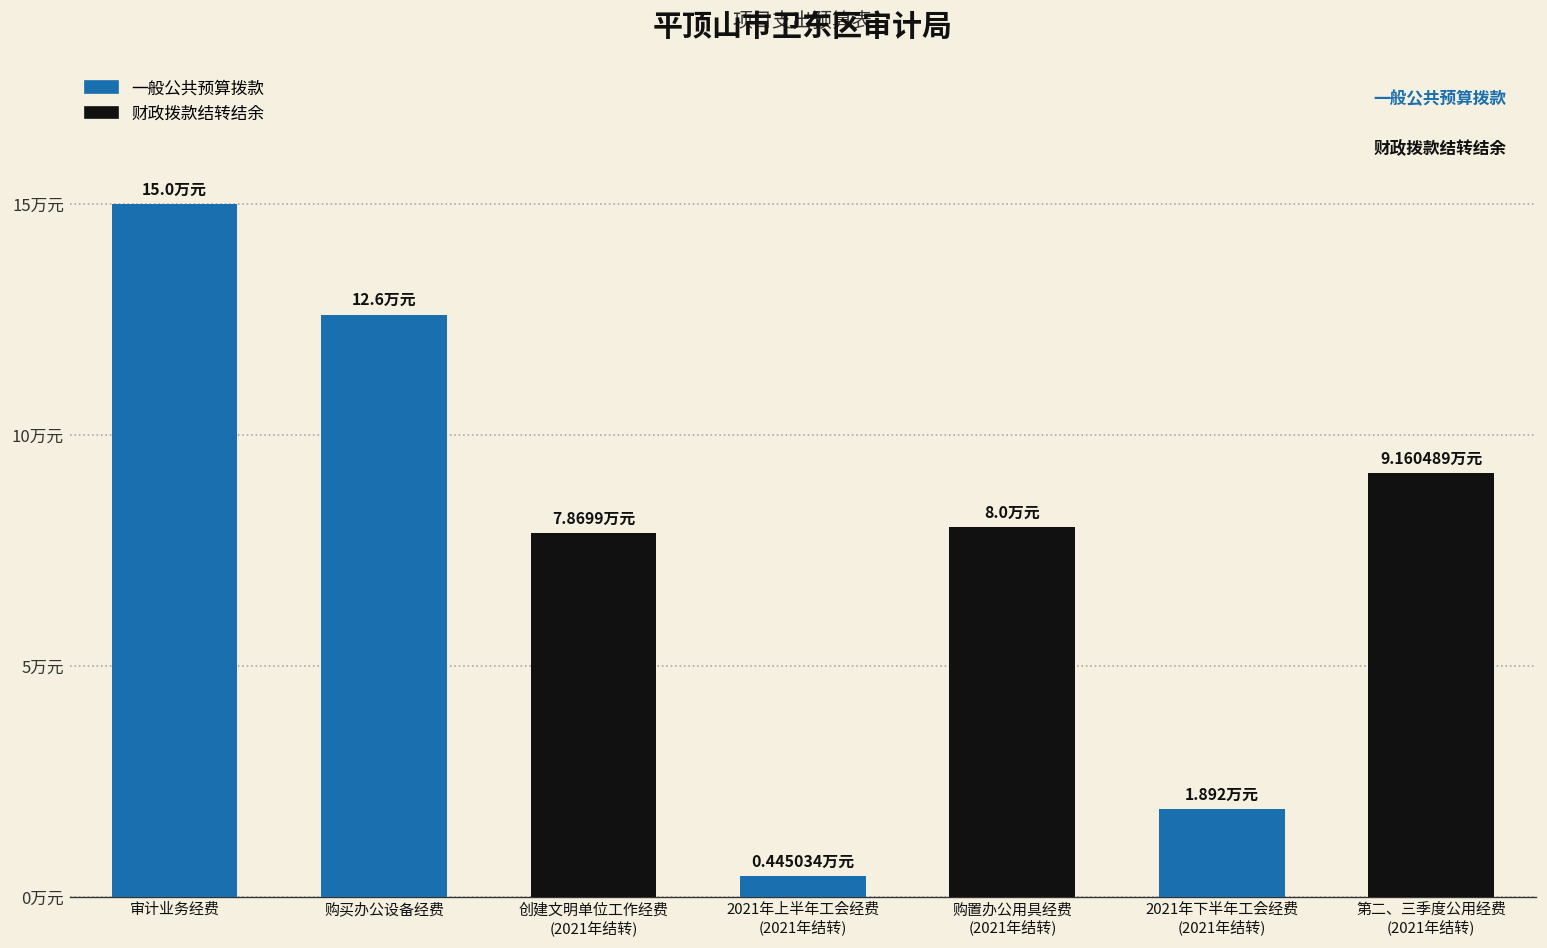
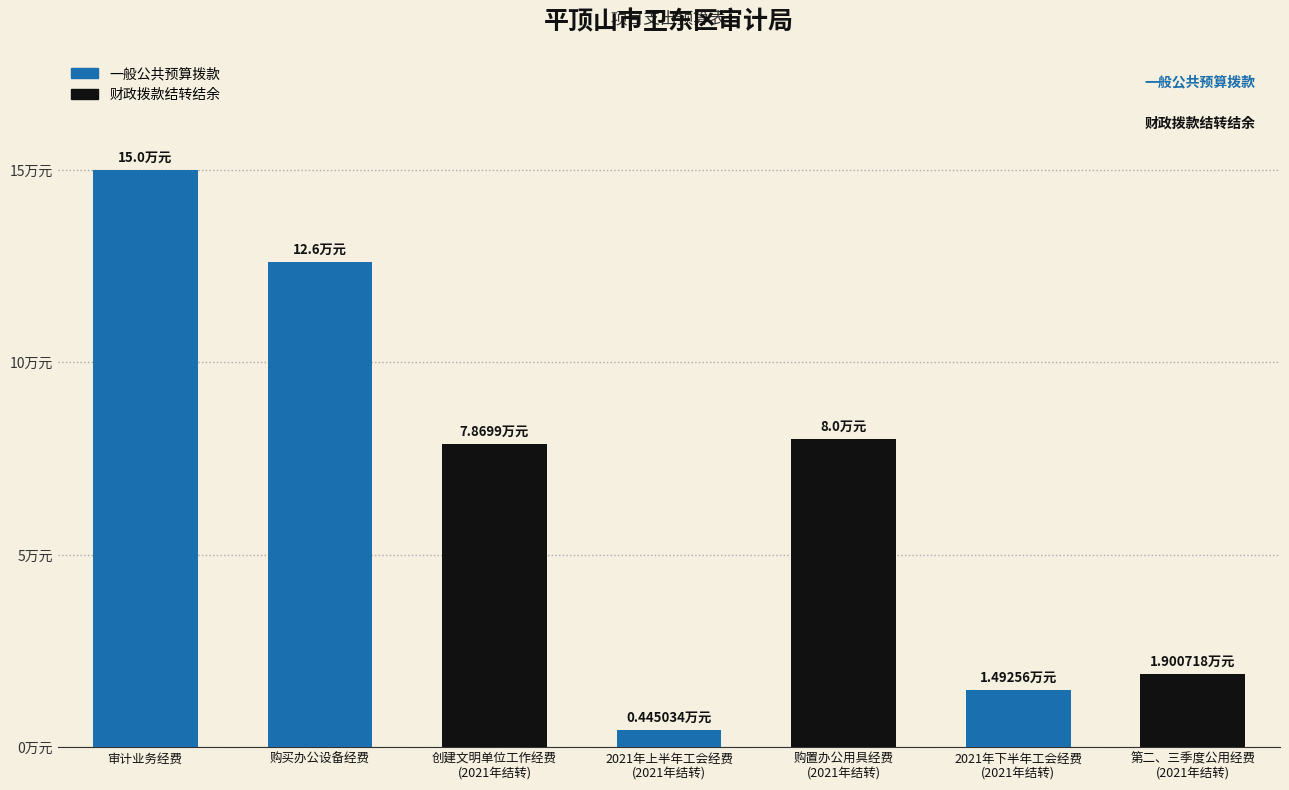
  {
    "审计业务经费": 15.0,
    "购买办公设备经费": 12.6,
    "创建文明单位工作经费 (2021年结转)": 7.8699,
    "2021年上半年工会经费 (2021年结转)": 0.445034,
    "购置办公用具经费 (2021年结转)": 8.0,
-   "2021年下半年工会经费 (2021年结转)": 1.892,
-   "第二、三季度公用经费 (2021年结转)": 9.160489
+   "2021年下半年工会经费 (2021年结转)": 1.49256,
+   "第二、三季度公用经费 (2021年结转)": 1.900718
  }
